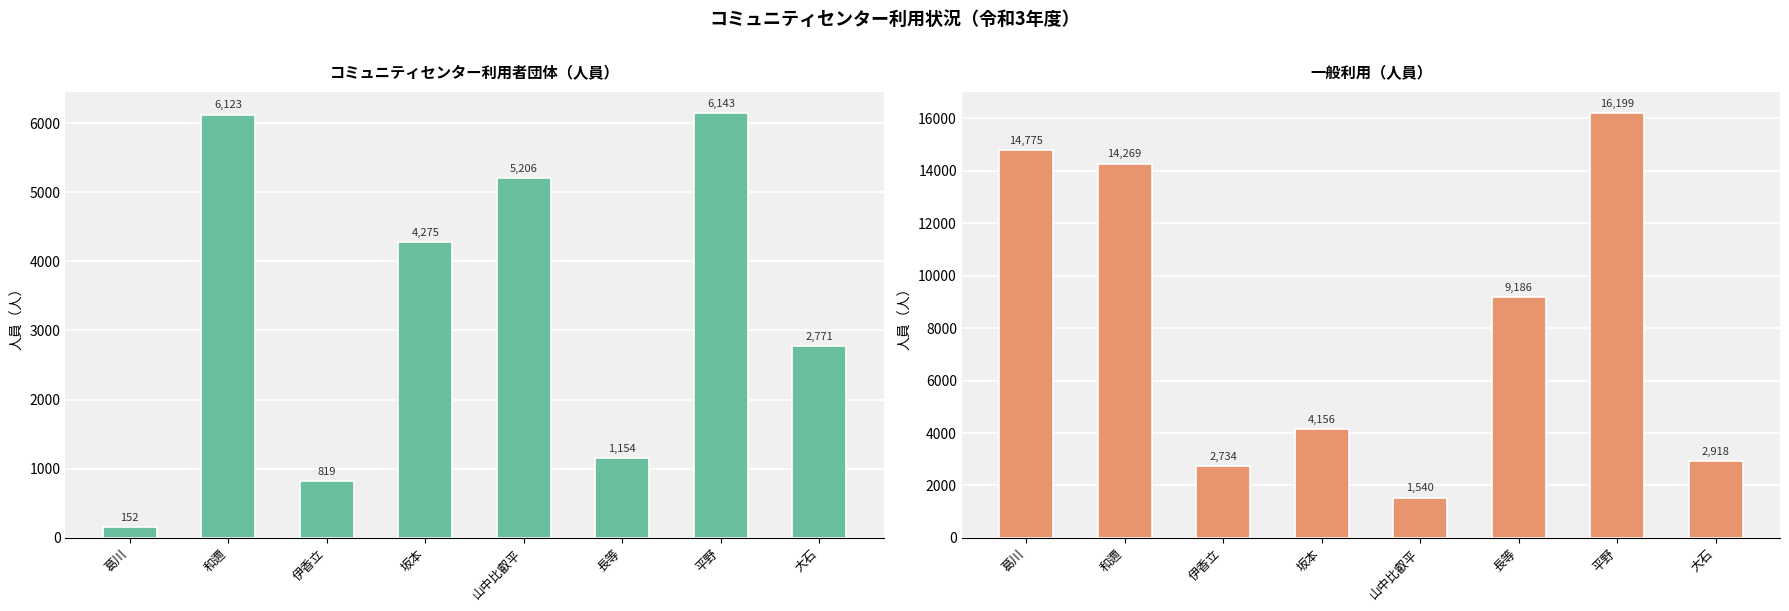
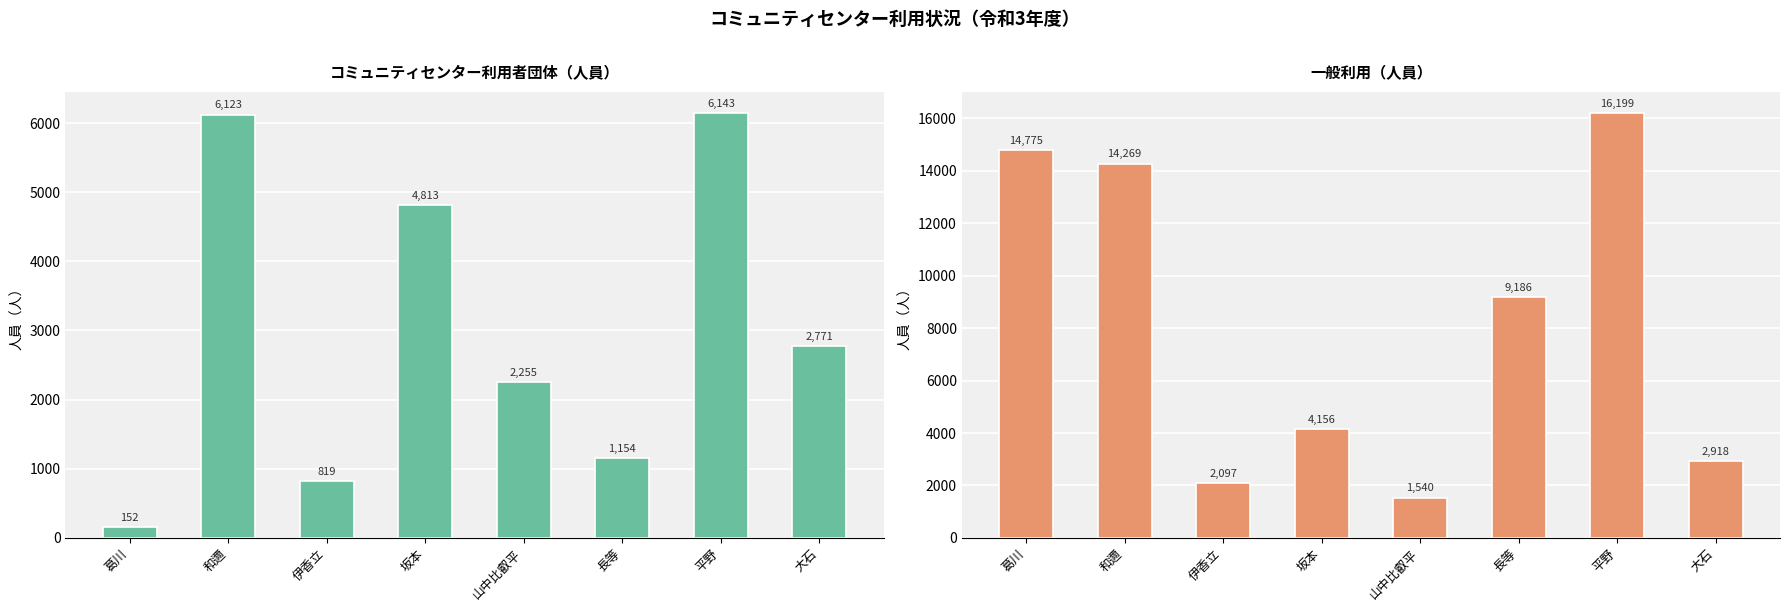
  {
    "コミュニティセンター利用者団体（人員）": {
      "葛川": "152",
      "和邇": "6,123",
      "伊香立": "819",
-     "坂本": "4,275",
-     "山中比叡平": "5,206",
+     "坂本": "4,813",
+     "山中比叡平": "2,255",
      "長等": "1,154",
      "平野": "6,143",
      "大石": "2,771"
    },
    "一般利用（人員）": {
      "葛川": "14,775",
      "和邇": "14,269",
-     "伊香立": "2,734",
+     "伊香立": "2,097",
      "坂本": "4,156",
      "山中比叡平": "1,540",
      "長等": "9,186",
      "平野": "16,199",
      "大石": "2,918"
    }
  }
